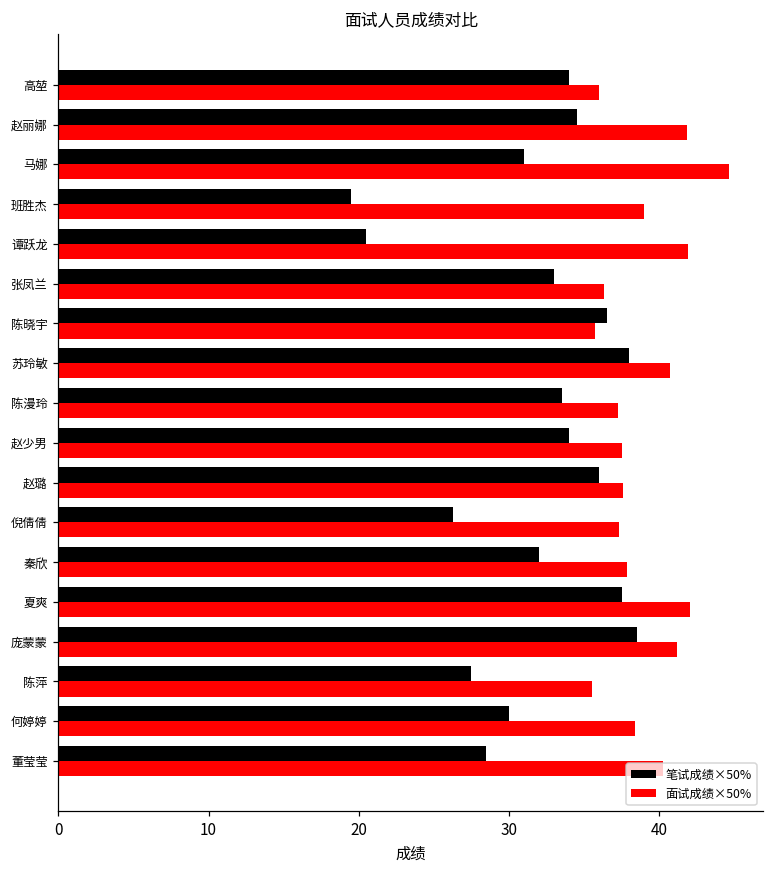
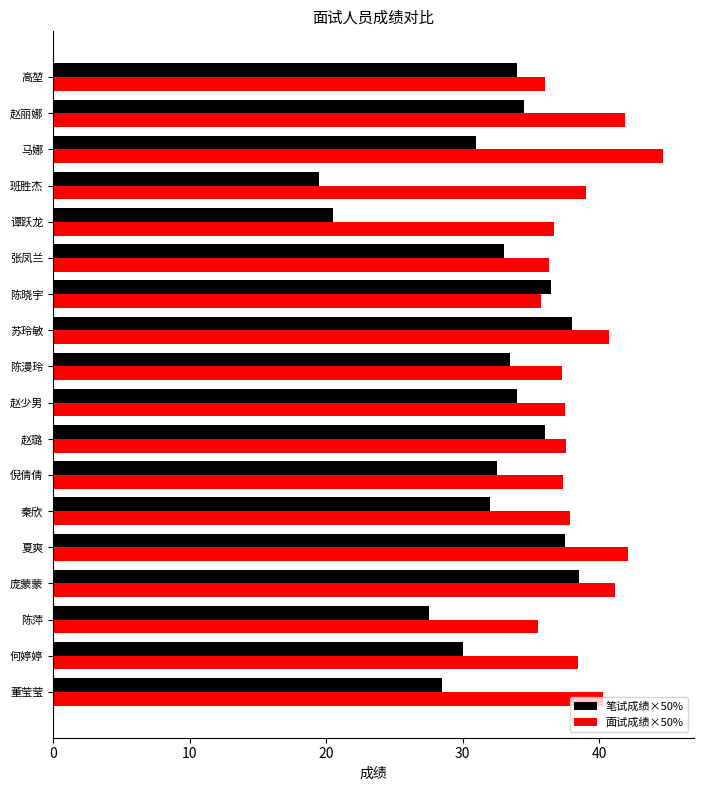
  {
    "笔试成绩×50%": {
      "高堃": 34.0,
      "赵丽娜": 34.5,
      "马娜": 31.0,
      "班胜杰": 19.5,
      "谭跃龙": 20.5,
      "张凤兰": 33.0,
      "陈晓宇": 36.5,
      "苏玲敏": 38.0,
      "陈漫玲": 33.5,
      "赵少男": 34.0,
      "赵璐": 36.0,
-     "倪倩倩": 26.3,
+     "倪倩倩": 32.5,
      "秦欣": 32.0,
      "夏爽": 37.5,
      "庞蒙蒙": 38.5,
      "陈萍": 27.5,
      "何婷婷": 30.0,
      "董莹莹": 28.5
    },
    "面试成绩×50%": {
      "高堃": 36.0,
      "赵丽娜": 41.9,
      "马娜": 44.7,
      "班胜杰": 39.0,
-     "谭跃龙": 41.9,
+     "谭跃龙": 36.7,
      "张凤兰": 36.3,
      "陈晓宇": 35.8,
      "苏玲敏": 40.8,
      "陈漫玲": 37.3,
      "赵少男": 37.5,
      "赵璐": 37.6,
      "倪倩倩": 37.4,
      "秦欣": 37.8,
      "夏爽": 42.1,
      "庞蒙蒙": 41.2,
      "陈萍": 35.5,
      "何婷婷": 38.4
    }
  }
